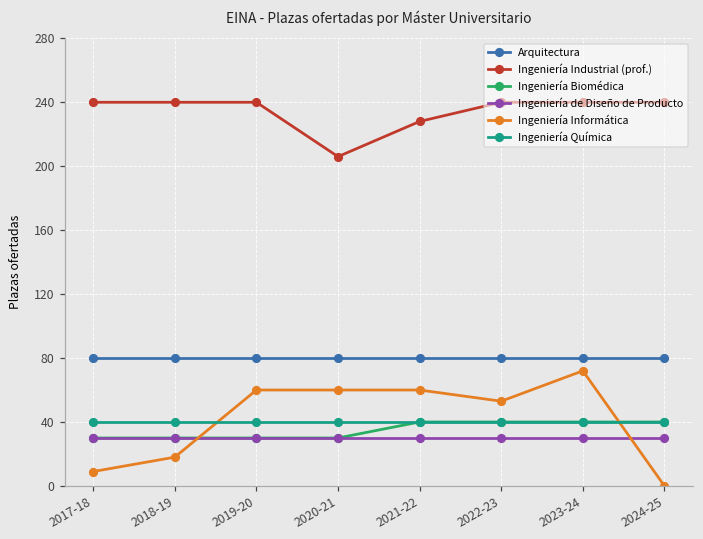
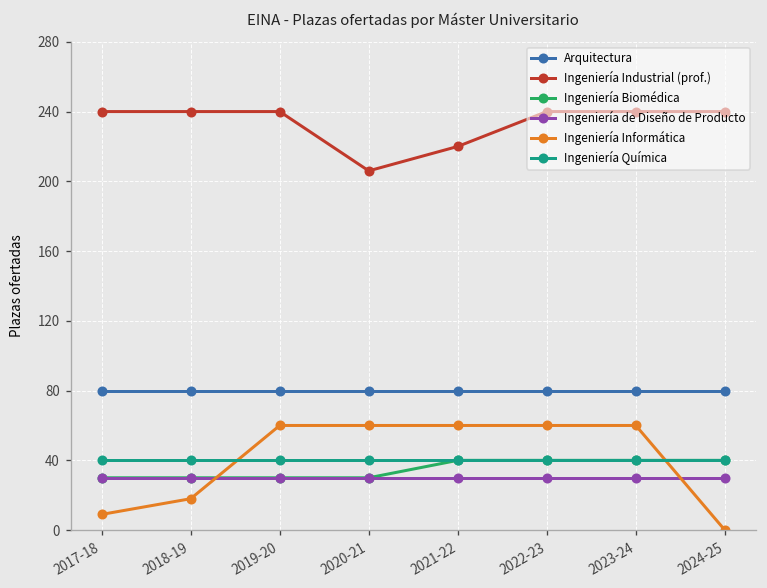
  {
    "Arquitectura": {
      "2017-18": 80,
      "2018-19": 80,
      "2019-20": 80,
      "2020-21": 80,
      "2021-22": 80,
      "2022-23": 80,
      "2023-24": 80,
      "2024-25": 80
    },
    "Ingeniería Industrial (prof.)": {
      "2017-18": 240,
      "2018-19": 240,
      "2019-20": 240,
      "2020-21": 206,
-     "2021-22": 228
+     "2021-22": 220
    },
    "Ingeniería de Diseño de Producto": {
      "2021-22": 30,
      "2022-23": 30,
      "2023-24": 30,
      "2024-25": 30
    },
    "Ingeniería Informática": {
      "2017-18": 9,
      "2018-19": 18,
      "2019-20": 60,
      "2020-21": 60,
      "2021-22": 60,
-     "2022-23": 53,
-     "2023-24": 72,
+     "2022-23": 60,
+     "2023-24": 60,
      "2024-25": 0
    }
  }
